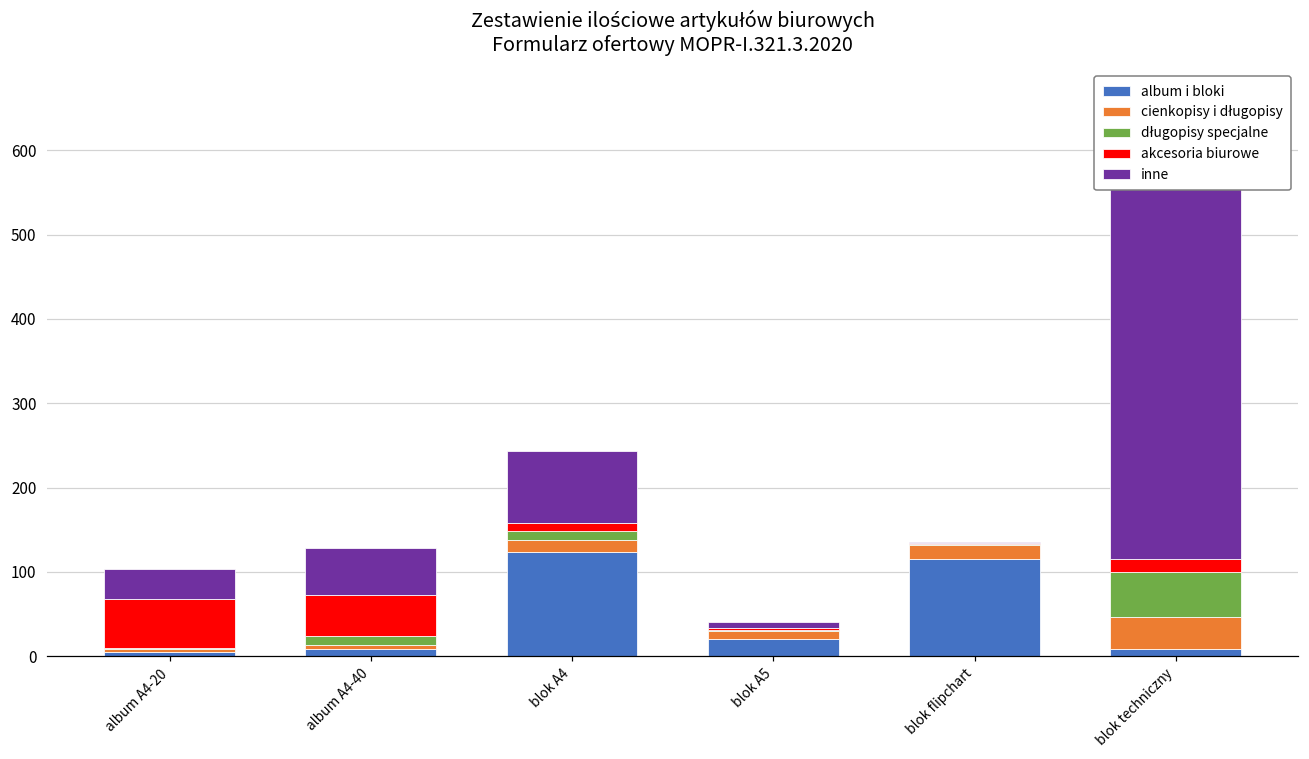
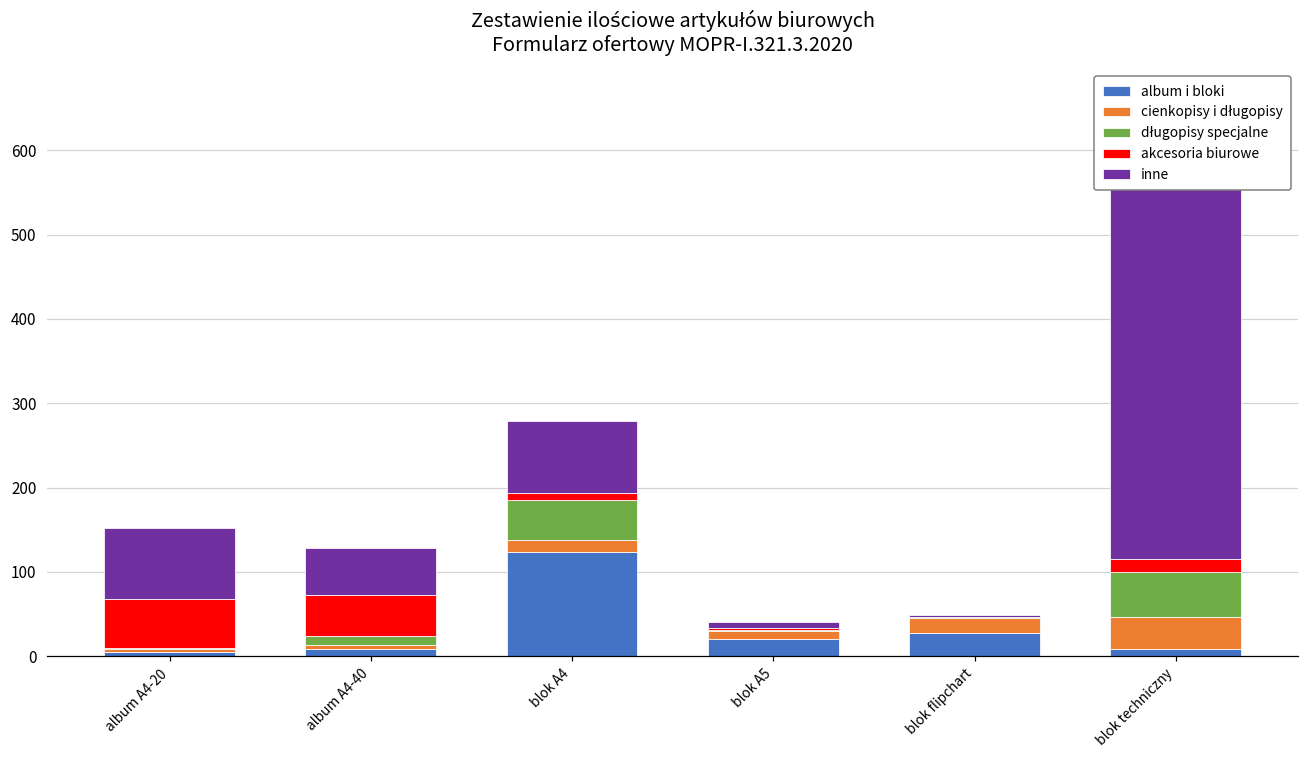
  {
    "album i bloki": {
      "album A4-20": 10,
      "album A4-40": 10,
      "blok A4": 120,
      "blok A5": 20,
-     "blok flipchart": 120,
+     "blok flipchart": 30,
      "blok techniczny": 10
    },
    "cienkopisy i długopisy": {
      "album A4-20": 0,
      "album A4-40": 0,
      "blok A4": 20,
      "blok A5": 10,
      "blok flipchart": 20,
      "blok techniczny": 40
    },
    "długopisy specjalne": {
      "album A4-40": 10,
-     "blok A4": 10,
+     "blok A4": 50,
      "blok techniczny": 50
    },
    "akcesoria biurowe": {
      "album A4-20": 60,
      "album A4-40": 50,
      "blok A4": 10,
      "blok techniczny": 20
    },
    "inne": {
-     "album A4-20": 40,
+     "album A4-20": 80,
      "album A4-40": 60,
      "blok A4": 90,
      "blok A5": 10
    }
  }
